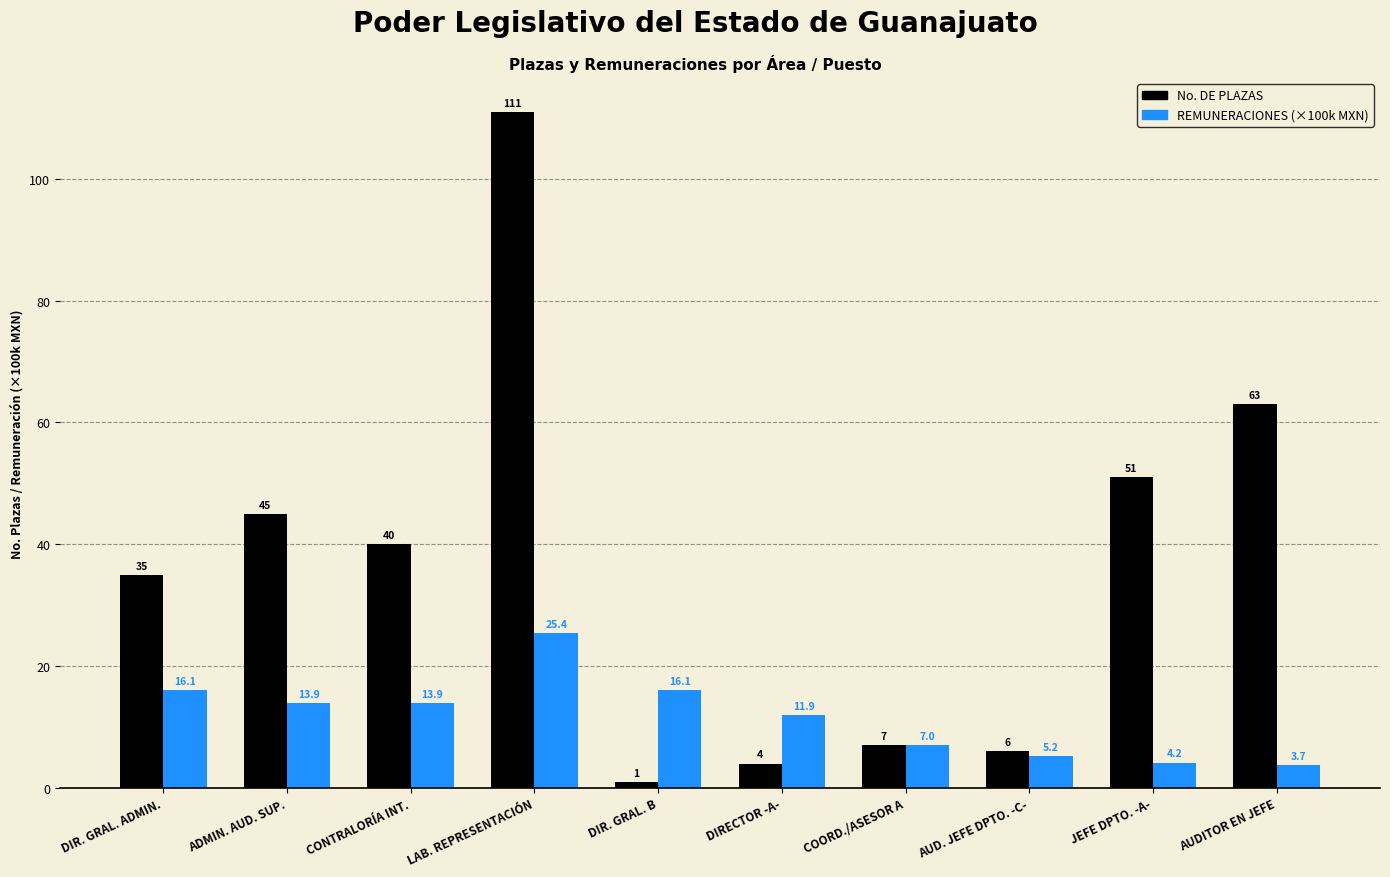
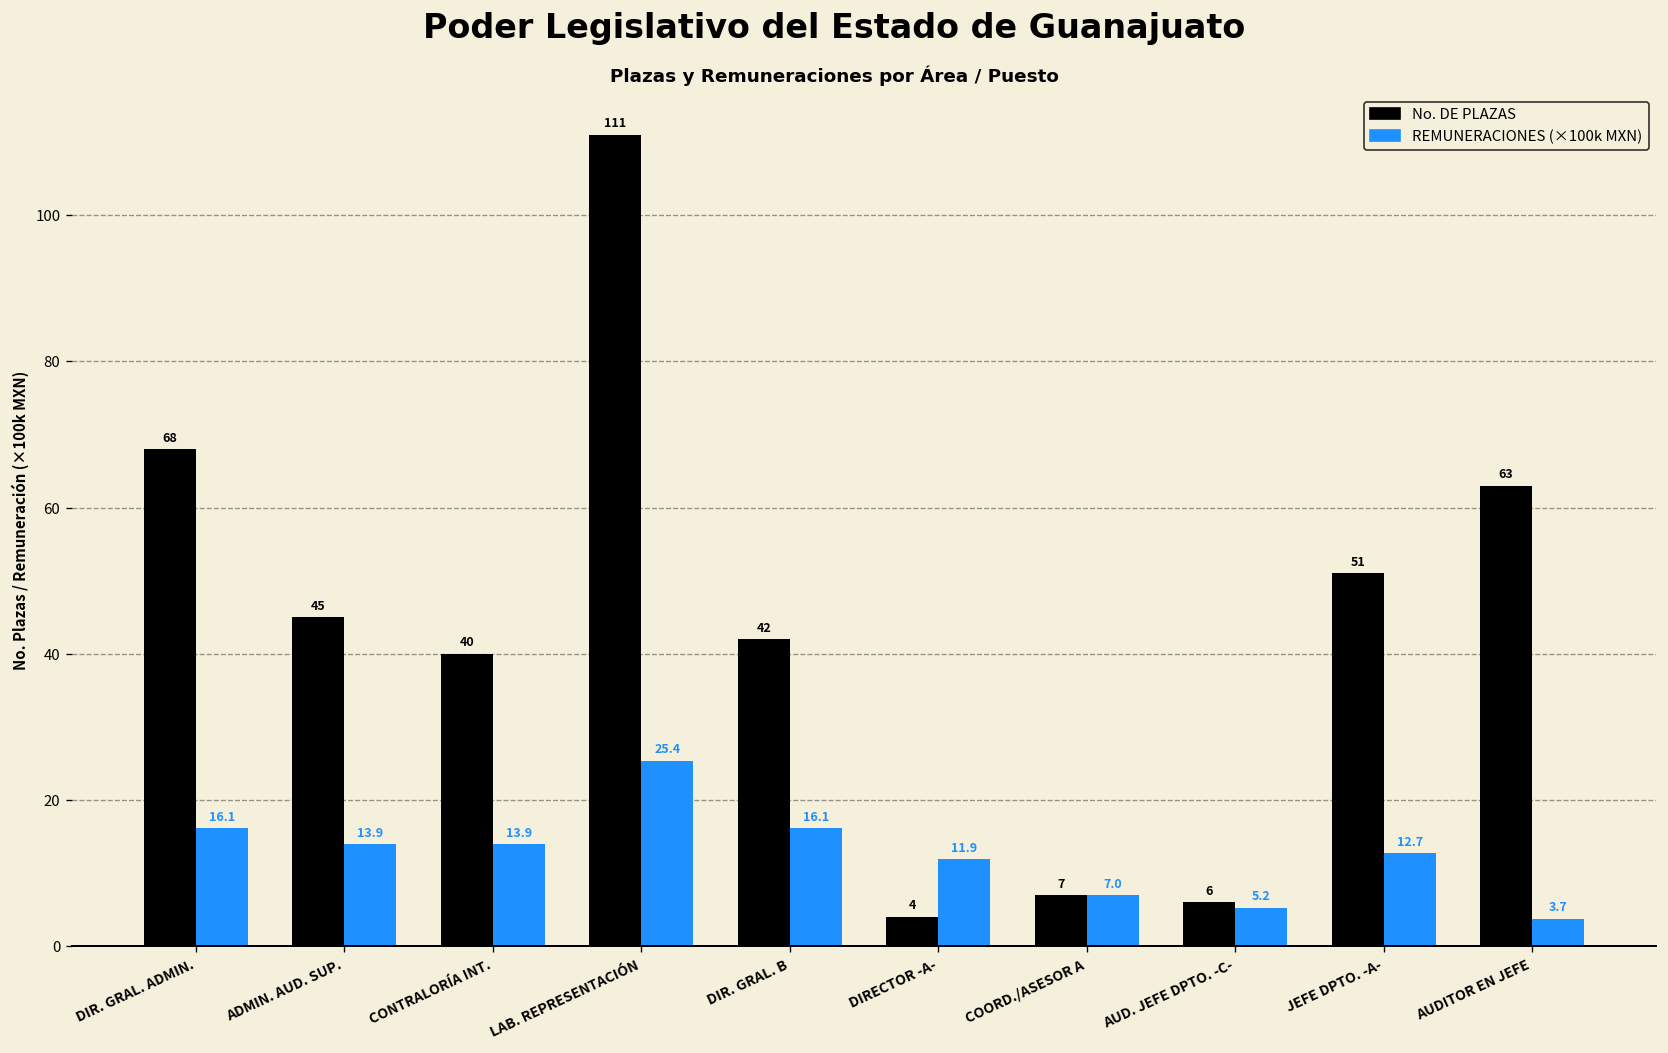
  {
    "No. DE PLAZAS": {
-     "DIR. GRAL. ADMIN.": 35,
+     "DIR. GRAL. ADMIN.": 68,
      "ADMIN. AUD. SUP.": 45,
      "CONTRALORÍA INT.": 40,
      "LAB. REPRESENTACIÓN": 111,
-     "DIR. GRAL. B": 1,
+     "DIR. GRAL. B": 42,
      "DIRECTOR -A-": 4,
      "COORD./ASESOR A": 7,
      "AUD. JEFE DPTO. -C-": 6,
      "JEFE DPTO. -A-": 51,
      "AUDITOR EN JEFE": 63
    },
    "REMUNERACIONES (×100k MXN)": {
      "DIR. GRAL. ADMIN.": 16.1,
      "ADMIN. AUD. SUP.": 13.9,
      "CONTRALORÍA INT.": 13.9,
      "LAB. REPRESENTACIÓN": 25.4,
      "DIR. GRAL. B": 16.1,
      "DIRECTOR -A-": 11.9,
      "COORD./ASESOR A": 7.0,
      "AUD. JEFE DPTO. -C-": 5.2,
-     "JEFE DPTO. -A-": 4.2,
+     "JEFE DPTO. -A-": 12.7,
      "AUDITOR EN JEFE": 3.7
    }
  }
